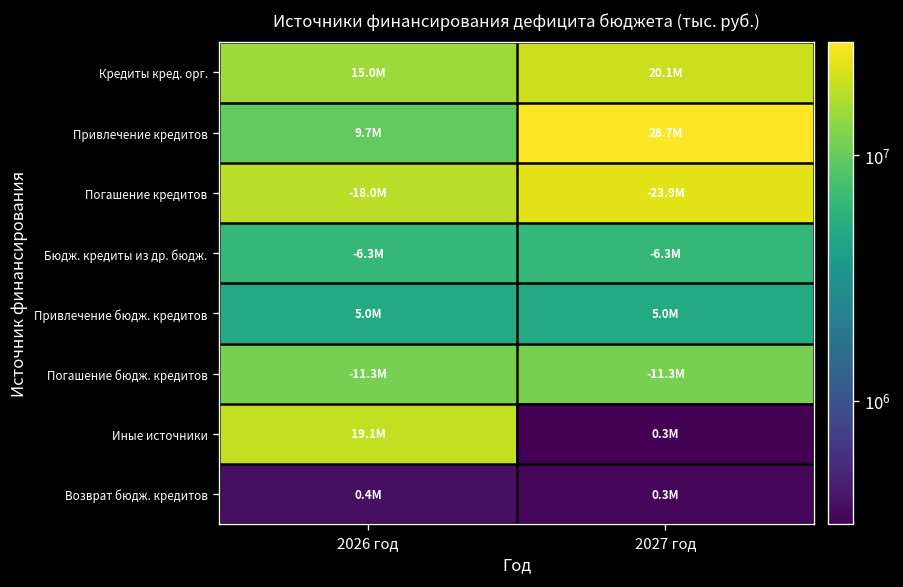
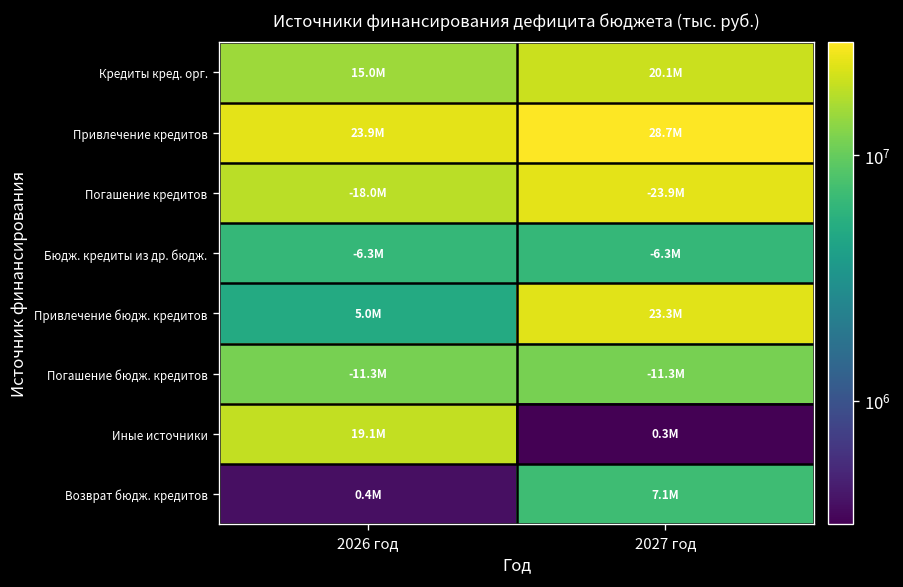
  {
    "Кредиты кред. орг.": {
      "2026 год": "15.0M",
      "2027 год": "20.1M"
    },
    "Привлечение кредитов": {
-     "2026 год": "9.7M",
+     "2026 год": "23.9M",
      "2027 год": "28.7M"
    },
    "Погашение кредитов": {
      "2026 год": "-18.0M",
      "2027 год": "-23.9M"
    },
    "Бюдж. кредиты из др. бюдж.": {
      "2026 год": "-6.3M",
      "2027 год": "-6.3M"
    },
    "Привлечение бюдж. кредитов": {
      "2026 год": "5.0M",
-     "2027 год": "5.0M"
+     "2027 год": "23.3M"
    },
    "Погашение бюдж. кредитов": {
      "2026 год": "-11.3M",
      "2027 год": "-11.3M"
    },
    "Иные источники": {
      "2026 год": "19.1M",
      "2027 год": "0.3M"
    },
    "Возврат бюдж. кредитов": {
      "2026 год": "0.4M",
-     "2027 год": "0.3M"
+     "2027 год": "7.1M"
    }
  }
